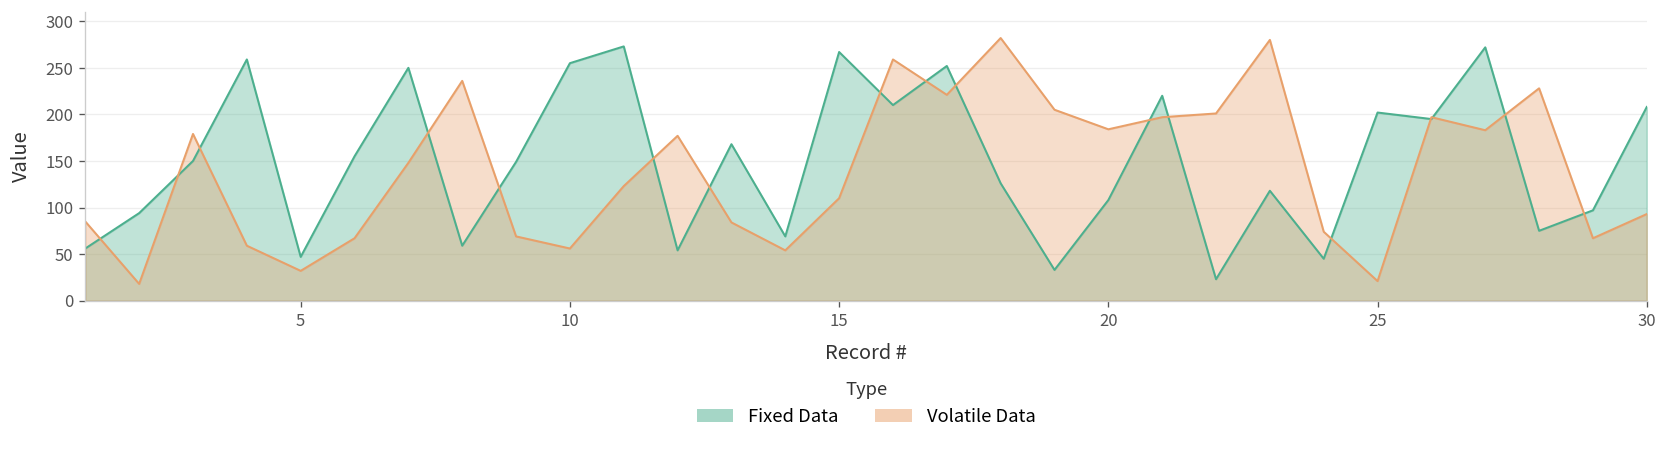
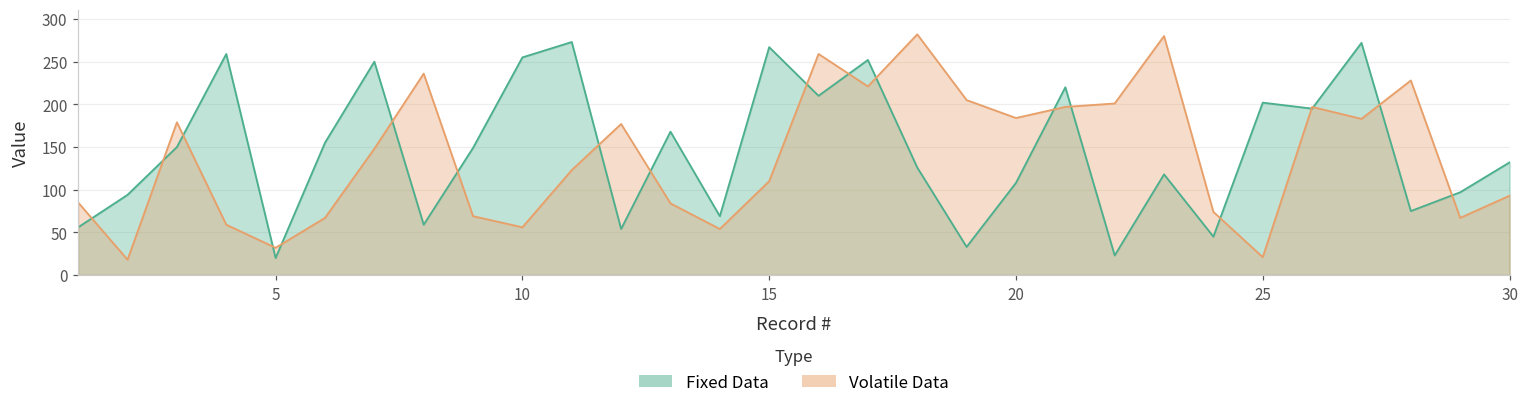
  {
    "Fixed Data": {
-     "5": 50,
+     "5": 20,
      "10": 260,
      "15": 270,
      "20": 110,
      "25": 200,
-     "30": 210
+     "30": 130
    },
    "Volatile Data": {
      "5": 30,
      "10": 60,
      "15": 110,
      "20": 180,
      "25": 20,
      "30": 90
    }
  }
